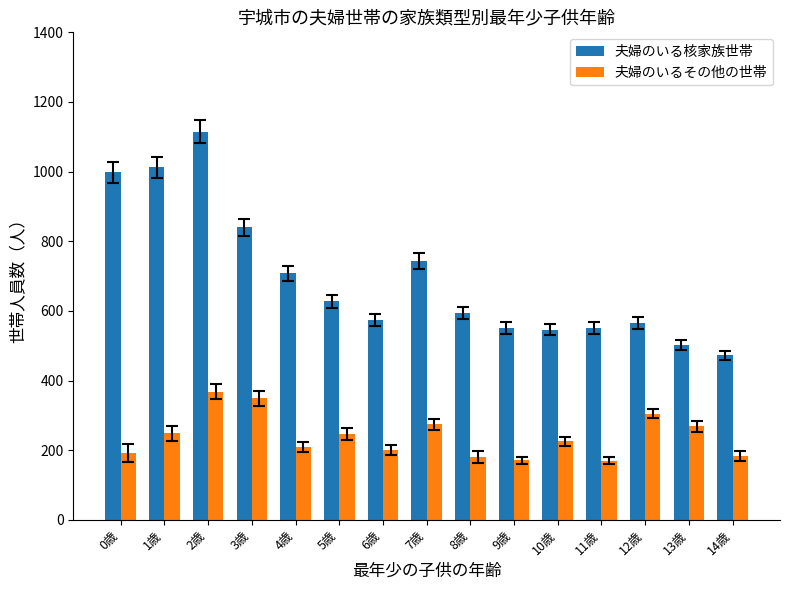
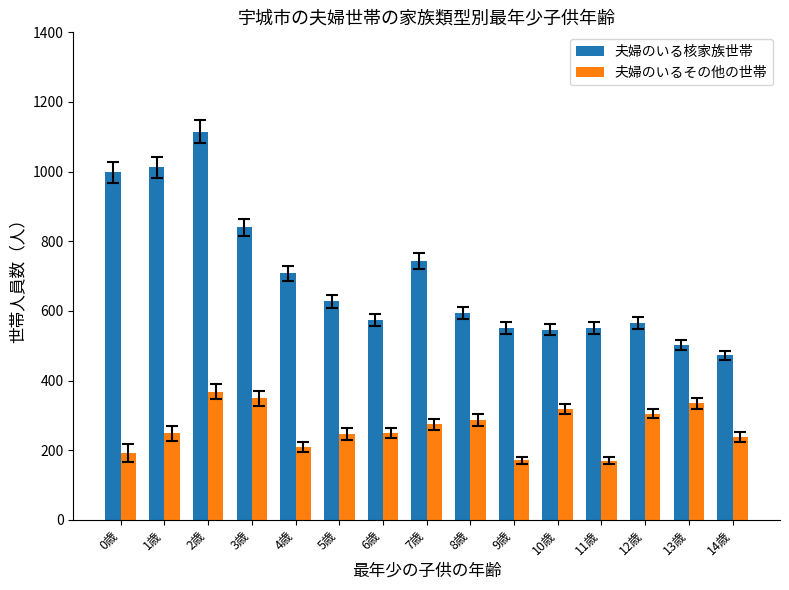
  {
    "夫婦のいるその他の世帯": {
      "0歳": 190,
      "1歳": 250,
      "2歳": 370,
      "3歳": 350,
      "4歳": 210,
      "5歳": 250,
-     "6歳": 200,
+     "6歳": 250,
      "7歳": 270,
-     "8歳": 180,
+     "8歳": 290,
      "9歳": 170,
-     "10歳": 230,
+     "10歳": 320,
      "11歳": 170,
      "12歳": 310,
-     "13歳": 270,
-     "14歳": 180
+     "13歳": 330,
+     "14歳": 240
    }
  }
